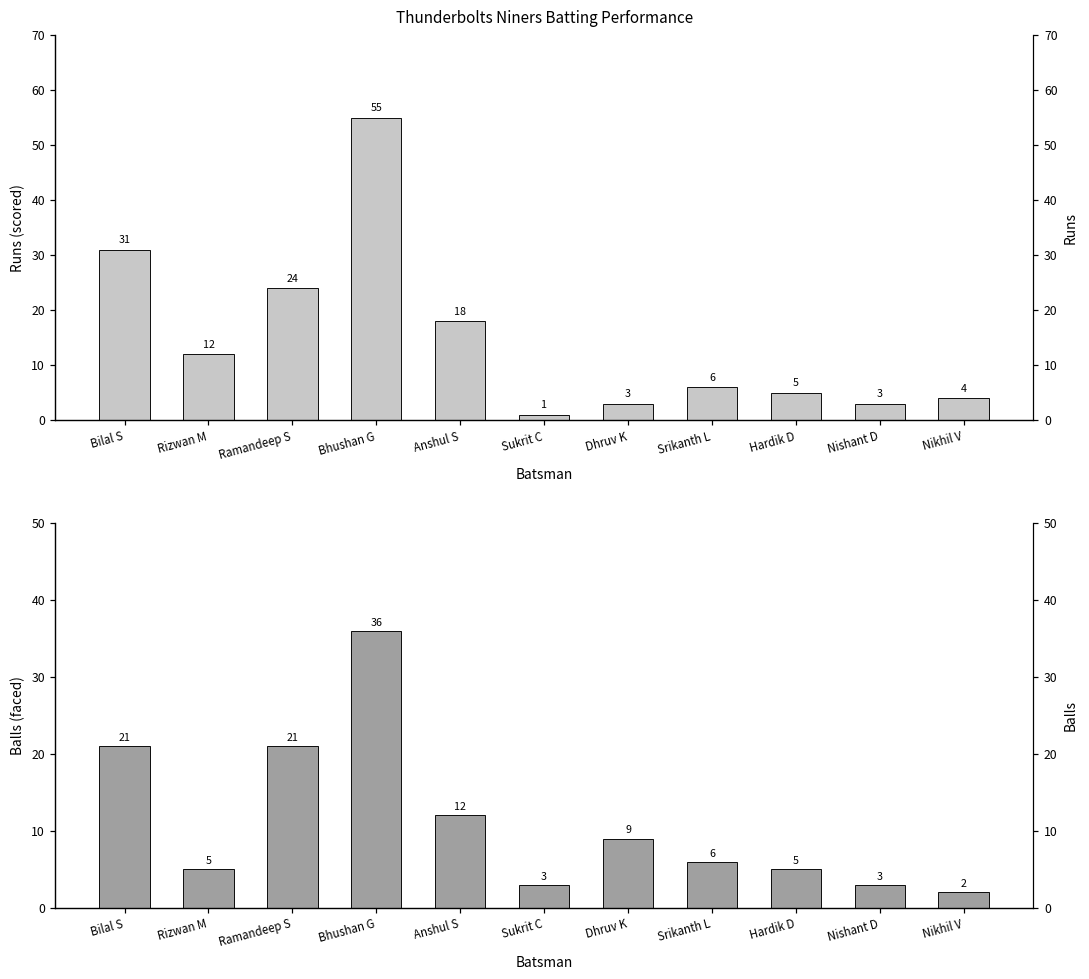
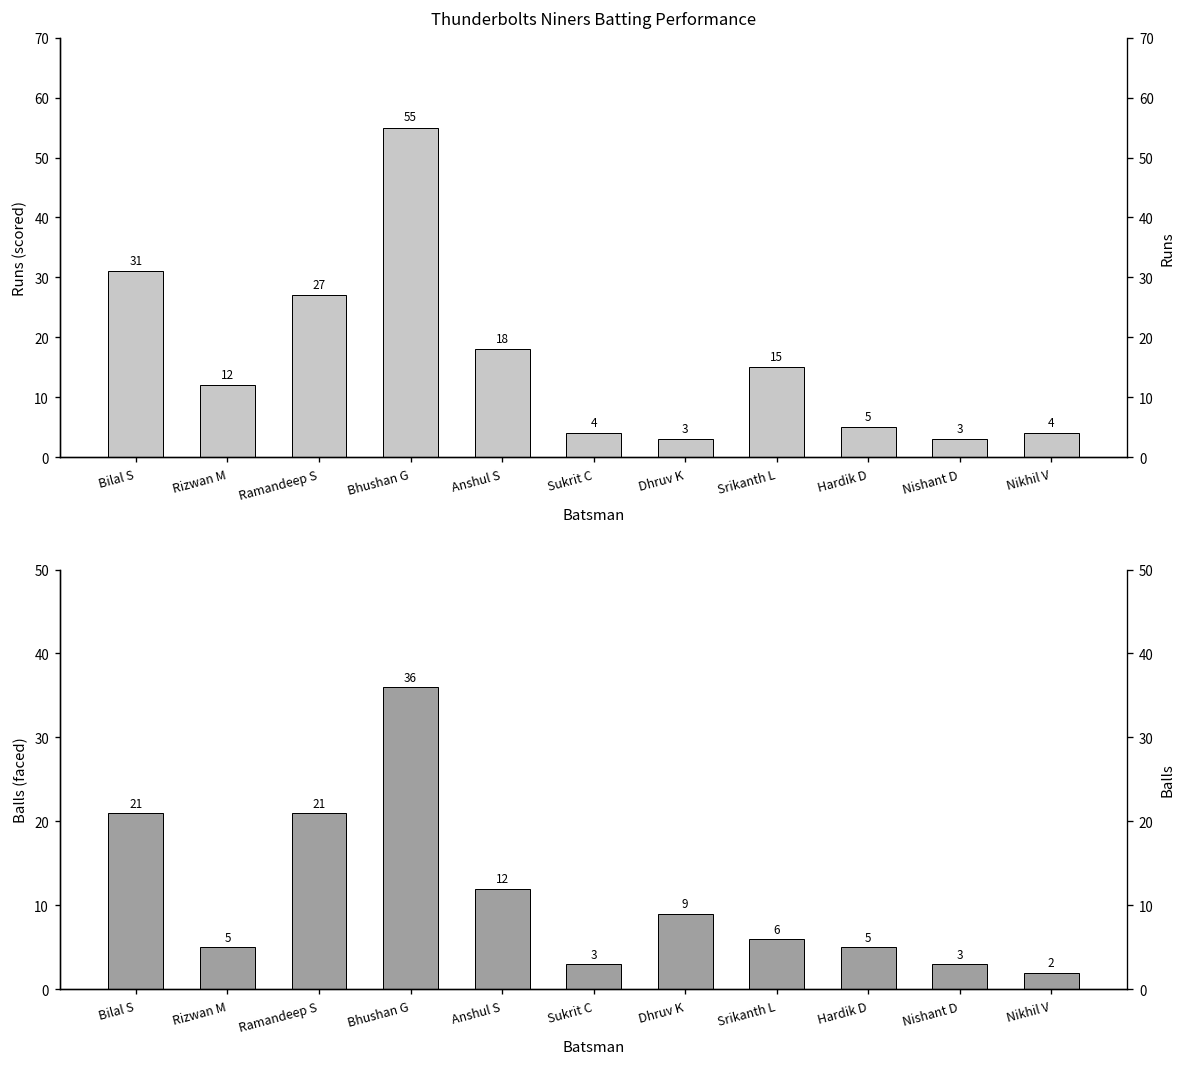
  {
    "Thunderbolts Niners Batting Performance": {
      "Bilal S": 31,
      "Rizwan M": 12,
-     "Ramandeep S": 24,
+     "Ramandeep S": 27,
      "Bhushan G": 55,
      "Anshul S": 18,
-     "Sukrit C": 1,
+     "Sukrit C": 4,
      "Dhruv K": 3,
-     "Srikanth L": 6,
+     "Srikanth L": 15,
      "Hardik D": 5,
      "Nishant D": 3,
      "Nikhil V": 4
    }
  }
